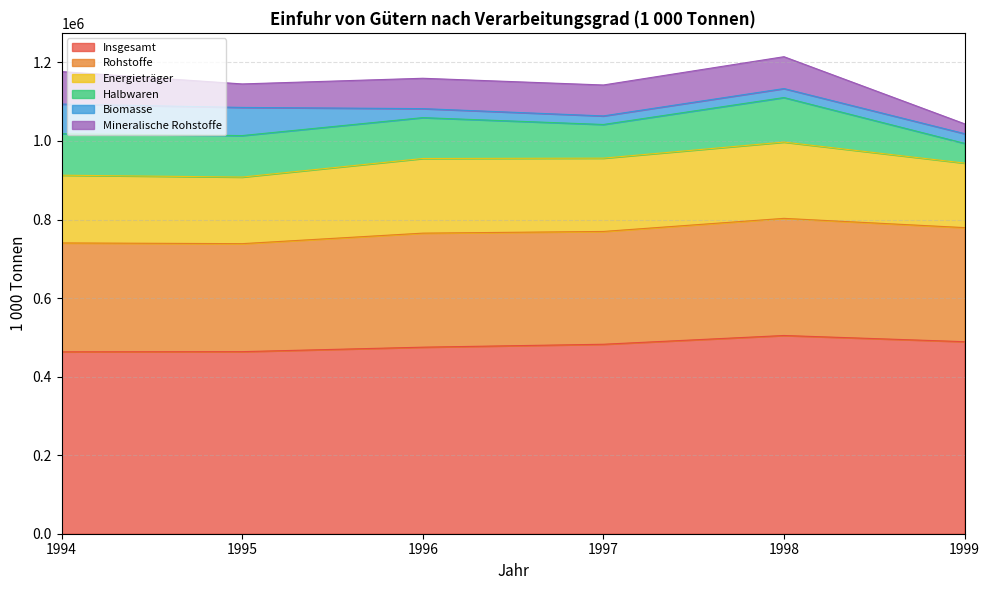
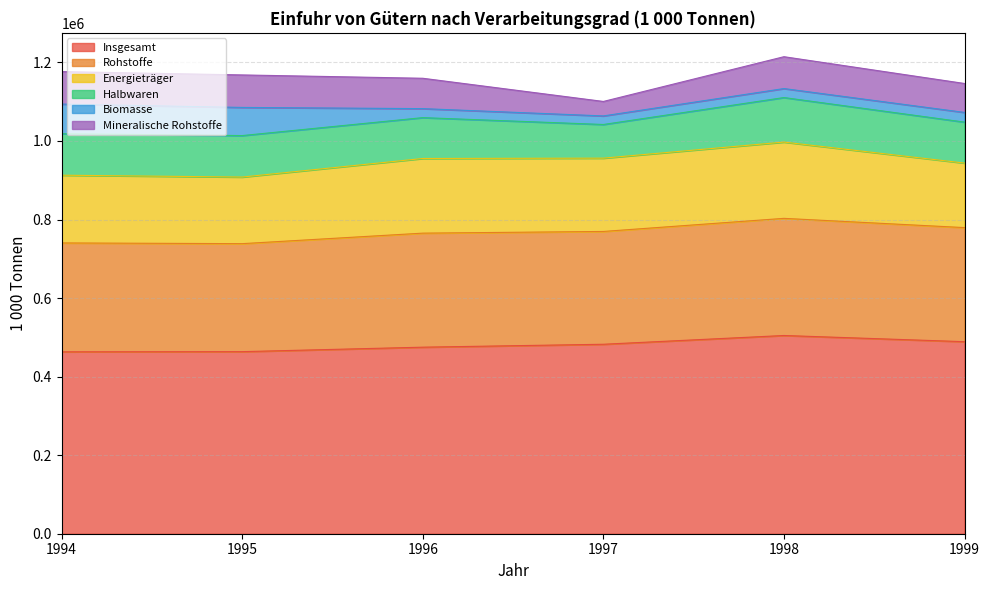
  {
    "Energieträger": {
      "1994": 170000,
      "1995": 170000,
      "1996": 190000,
      "1997": 190000,
      "1998": 190000,
      "1999": 160000
    },
    "Halbwaren": {
      "1994": 110000,
      "1995": 110000,
      "1996": 100000,
      "1997": 90000,
      "1998": 110000,
-     "1999": 50000
+     "1999": 100000
    },
    "Biomasse": {
      "1994": 80000,
      "1995": 70000,
      "1996": 20000,
      "1997": 20000,
      "1998": 20000,
      "1999": 20000
    },
    "Mineralische Rohstoffe": {
      "1994": 80000,
-     "1995": 60000,
+     "1995": 80000,
      "1996": 80000,
-     "1997": 80000,
+     "1997": 40000,
      "1998": 80000,
-     "1999": 30000
+     "1999": 70000
    }
  }
